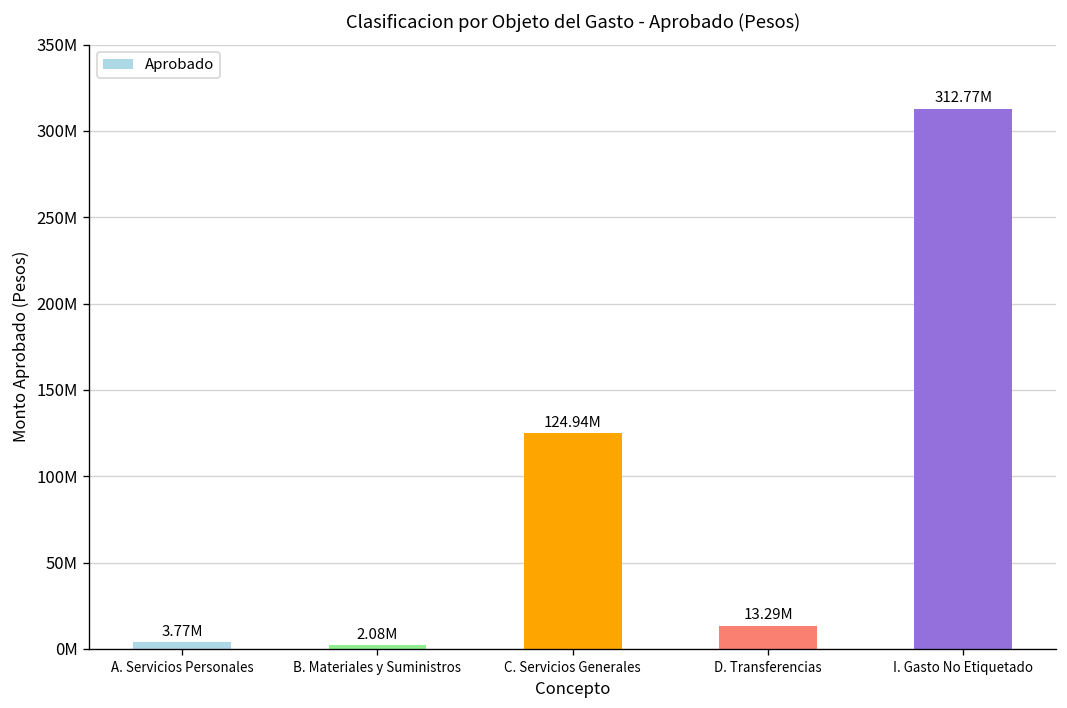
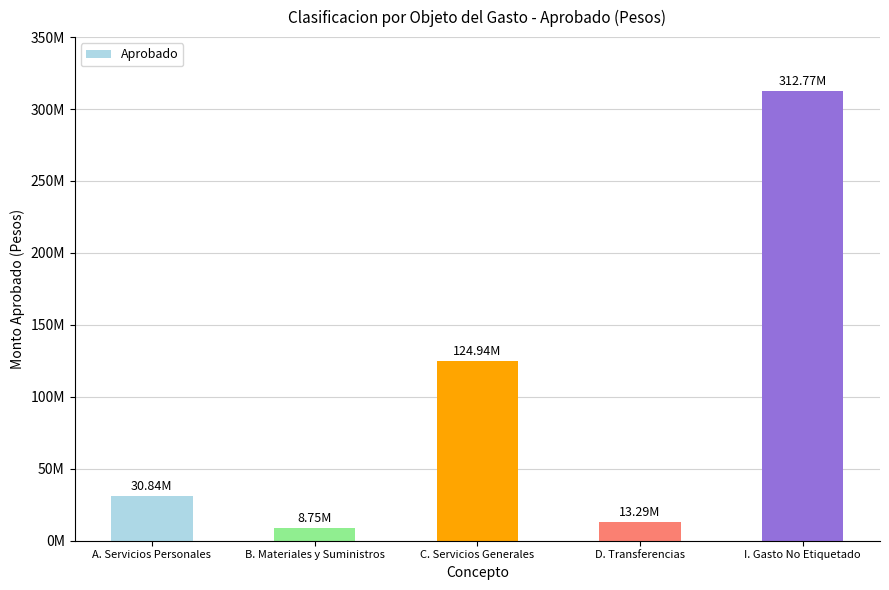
  {
-   "A. Servicios Personales": "3.77M",
-   "B. Materiales y Suministros": "2.08M",
+   "A. Servicios Personales": "30.84M",
+   "B. Materiales y Suministros": "8.75M",
    "C. Servicios Generales": "124.94M",
    "D. Transferencias": "13.29M",
    "I. Gasto No Etiquetado": "312.77M"
  }
